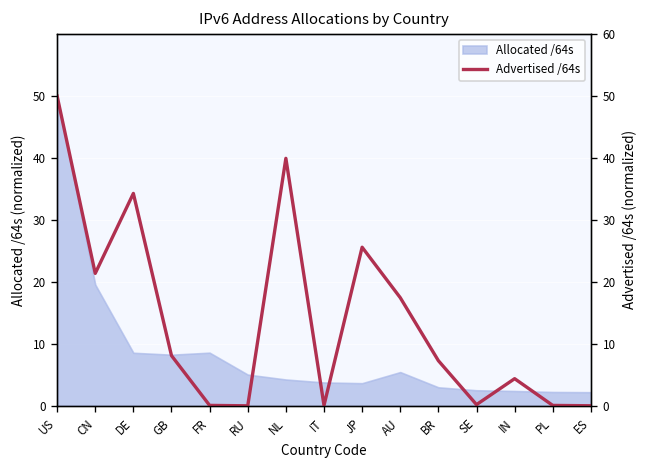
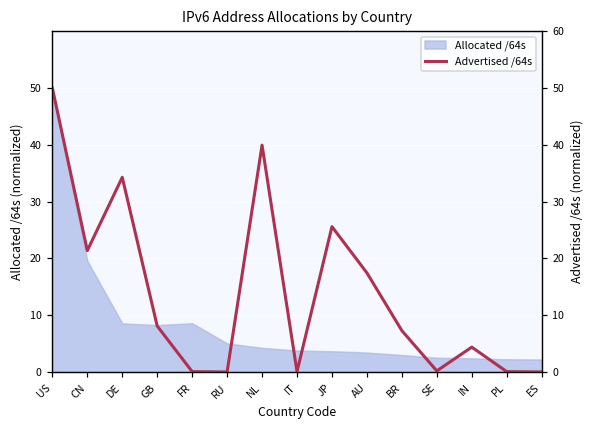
  {
    "Allocated /64s": {
      "US": 50,
      "CN": 20,
      "DE": 9,
      "GB": 8,
      "FR": 9,
      "RU": 5,
      "NL": 4,
      "IT": 4,
      "JP": 4,
-     "AU": 5,
+     "AU": 3,
      "BR": 3,
      "SE": 3,
      "IN": 2,
      "PL": 2,
      "ES": 2
    },
    "Advertised /64s": {
      "US": 50,
      "CN": 21,
      "DE": 34,
      "GB": 8,
      "FR": 0,
      "RU": 0,
      "NL": 40,
      "IT": 0,
      "JP": 26,
      "AU": 17,
      "BR": 7,
      "SE": 0,
      "IN": 4,
      "PL": 0,
      "ES": 0
    }
  }
